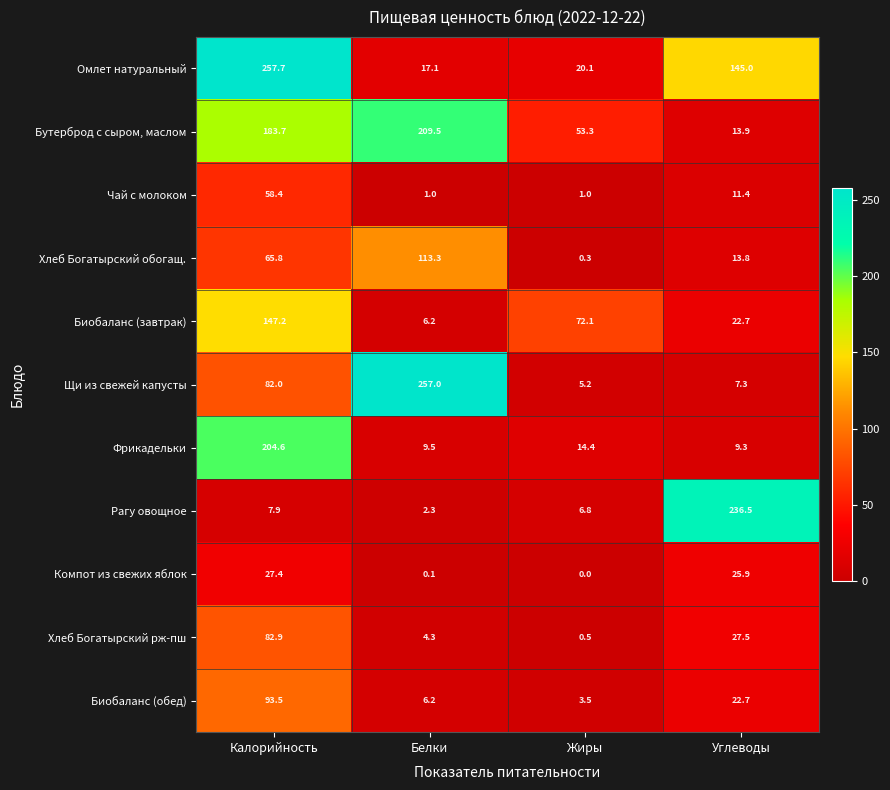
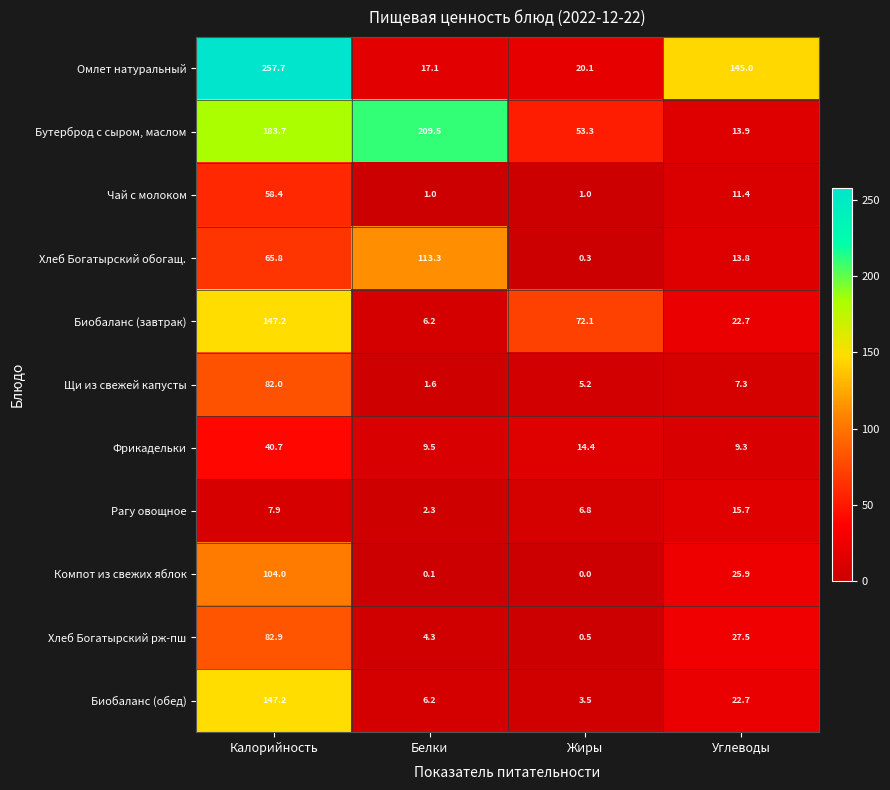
  {
    "Омлет натуральный": {
      "Калорийность": 257.7,
      "Белки": 17.1,
      "Жиры": 20.1,
      "Углеводы": 145.0
    },
    "Бутерброд с сыром, маслом": {
      "Калорийность": 183.7,
      "Белки": 209.5,
      "Жиры": 53.3,
      "Углеводы": 13.9
    },
    "Чай с молоком": {
      "Калорийность": 58.4,
      "Белки": 1.0,
      "Жиры": 1.0,
      "Углеводы": 11.4
    },
    "Хлеб Богатырский обогащ.": {
      "Калорийность": 65.8,
      "Белки": 113.3,
      "Жиры": 0.3,
      "Углеводы": 13.8
    },
    "Биобаланс (завтрак)": {
      "Калорийность": 147.2,
      "Белки": 6.2,
      "Жиры": 72.1,
      "Углеводы": 22.7
    },
    "Щи из свежей капусты": {
      "Калорийность": 82.0,
-     "Белки": 257.0,
+     "Белки": 1.6,
      "Жиры": 5.2,
      "Углеводы": 7.3
    },
    "Фрикадельки": {
-     "Калорийность": 204.6,
+     "Калорийность": 40.7,
      "Белки": 9.5,
      "Жиры": 14.4,
      "Углеводы": 9.3
    },
    "Рагу овощное": {
      "Калорийность": 7.9,
      "Белки": 2.3,
      "Жиры": 6.8,
-     "Углеводы": 236.5
+     "Углеводы": 15.7
    },
    "Компот из свежих яблок": {
-     "Калорийность": 27.4,
+     "Калорийность": 104.0,
      "Белки": 0.1,
      "Жиры": 0.0,
      "Углеводы": 25.9
    },
    "Хлеб Богатырский рж-пш": {
      "Калорийность": 82.9,
      "Белки": 4.3,
      "Жиры": 0.5,
      "Углеводы": 27.5
    },
    "Биобаланс (обед)": {
-     "Калорийность": 93.5,
+     "Калорийность": 147.2,
      "Белки": 6.2,
      "Жиры": 3.5,
      "Углеводы": 22.7
    }
  }
